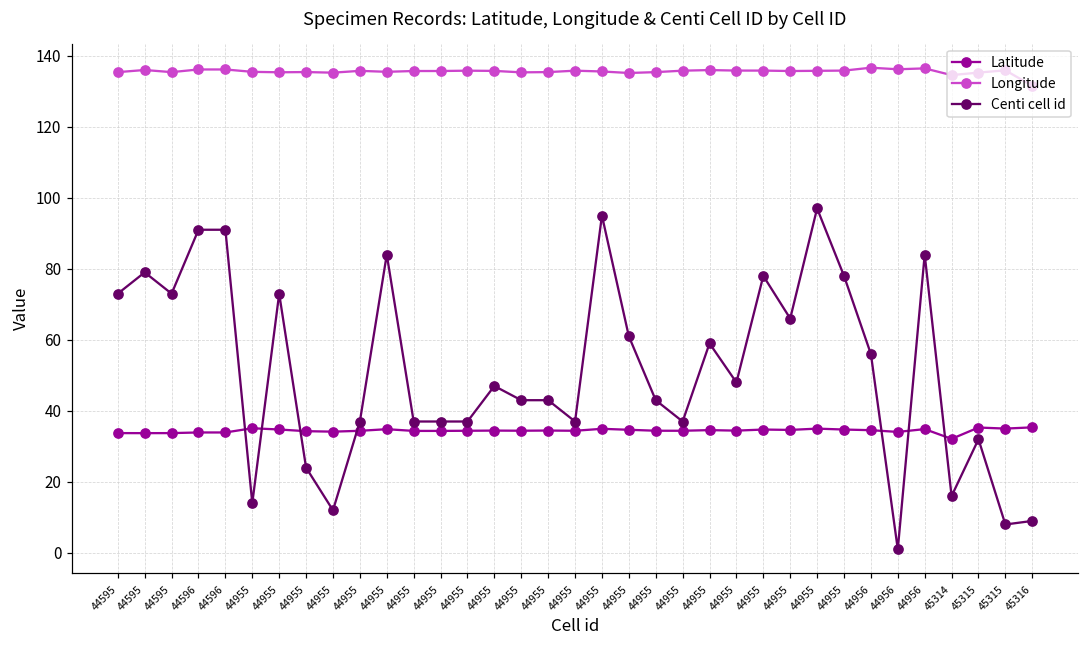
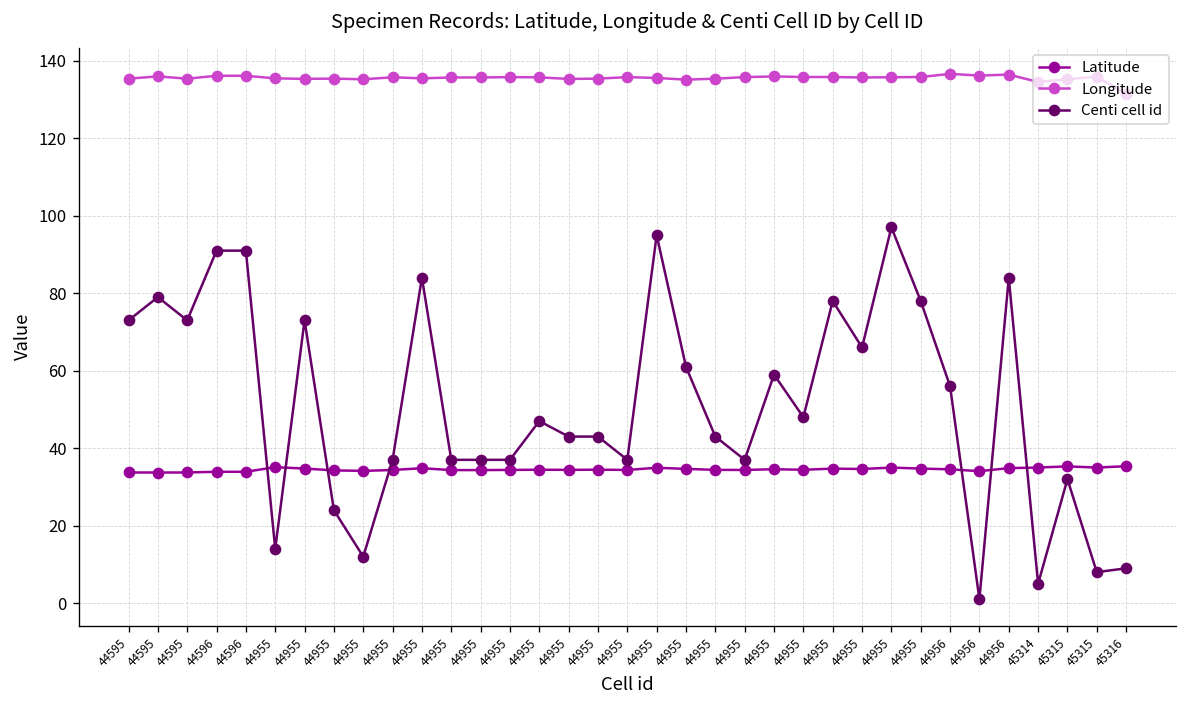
  {
    "Latitude": {
-     "45314": 32,
+     "45314": 35,
      "45316": 35
    },
    "Centi cell id": {
-     "45314": 16,
+     "45314": 5,
      "45316": 9
    }
  }
